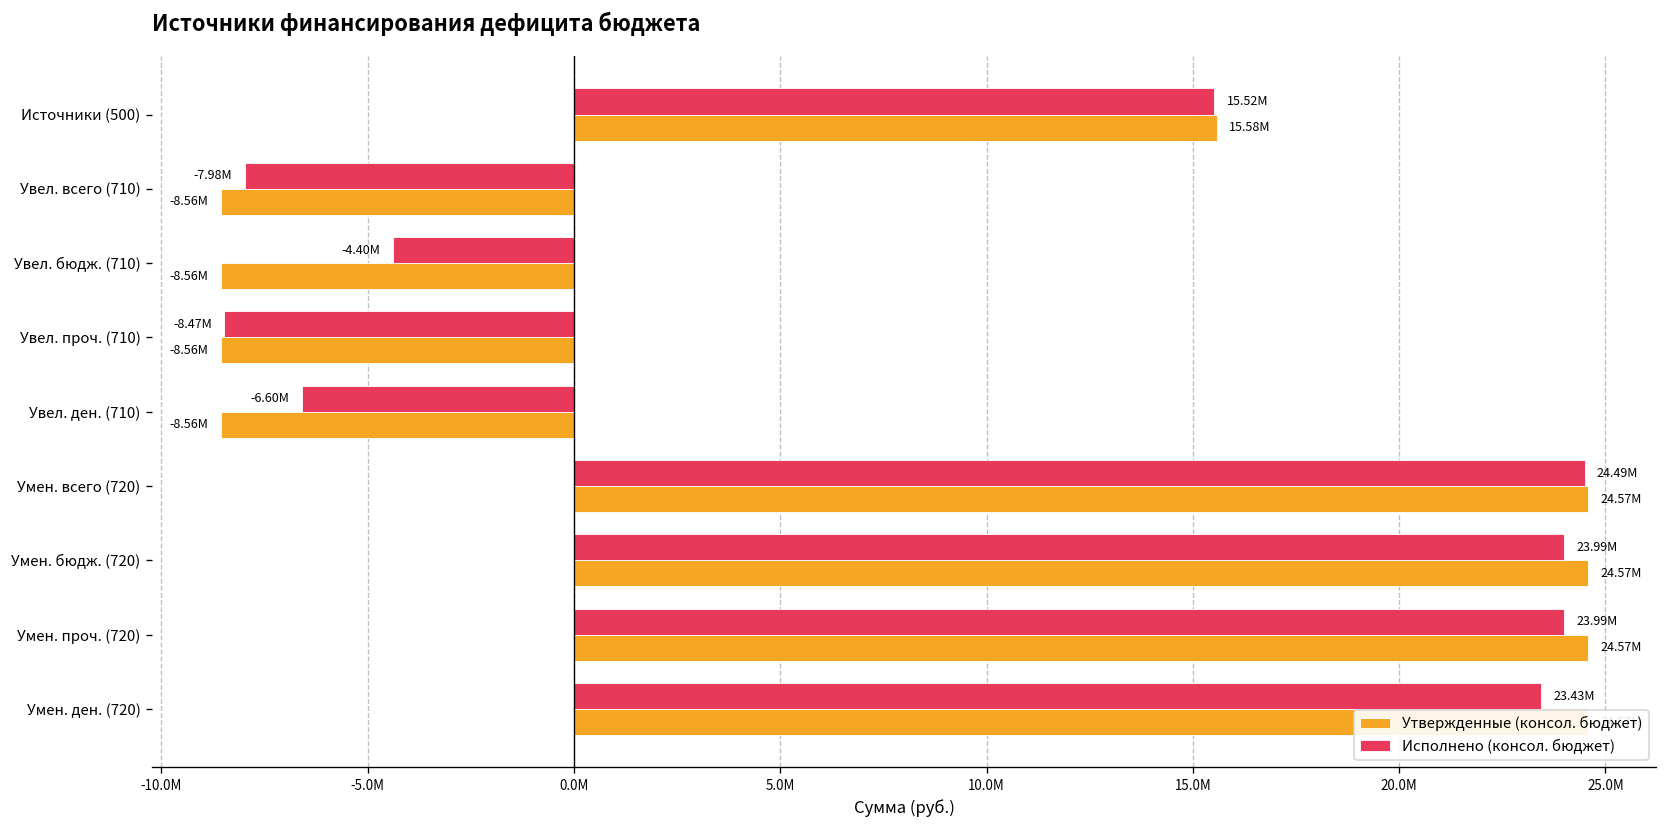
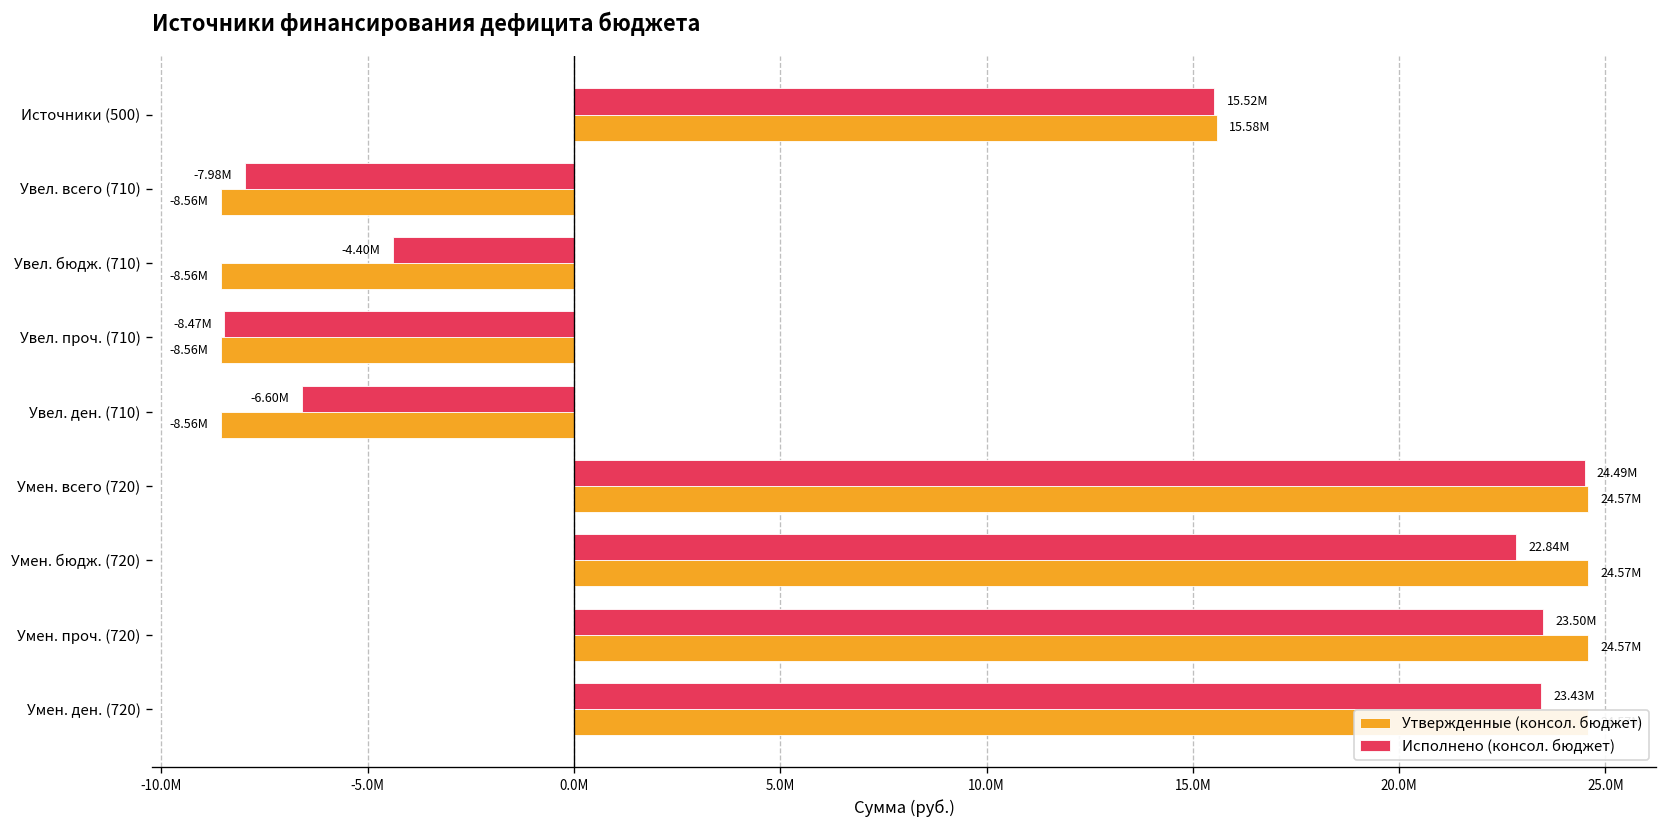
  {
    "Утвержденные (консол. бюджет)": {
      "Источники (500)": "15.58M",
      "Увел. всего (710)": "-8.56M",
      "Увел. бюдж. (710)": "-8.56M",
      "Увел. проч. (710)": "-8.56M",
      "Увел. ден. (710)": "-8.56M",
      "Умен. всего (720)": "24.57M",
      "Умен. бюдж. (720)": "24.57M",
      "Умен. проч. (720)": "24.57M"
    },
    "Исполнено (консол. бюджет)": {
      "Источники (500)": "15.52M",
      "Увел. всего (710)": "-7.98M",
      "Увел. бюдж. (710)": "-4.40M",
      "Увел. проч. (710)": "-8.47M",
      "Увел. ден. (710)": "-6.60M",
      "Умен. всего (720)": "24.49M",
-     "Умен. бюдж. (720)": "23.99M",
-     "Умен. проч. (720)": "23.99M",
+     "Умен. бюдж. (720)": "22.84M",
+     "Умен. проч. (720)": "23.50M",
      "Умен. ден. (720)": "23.43M"
    }
  }
